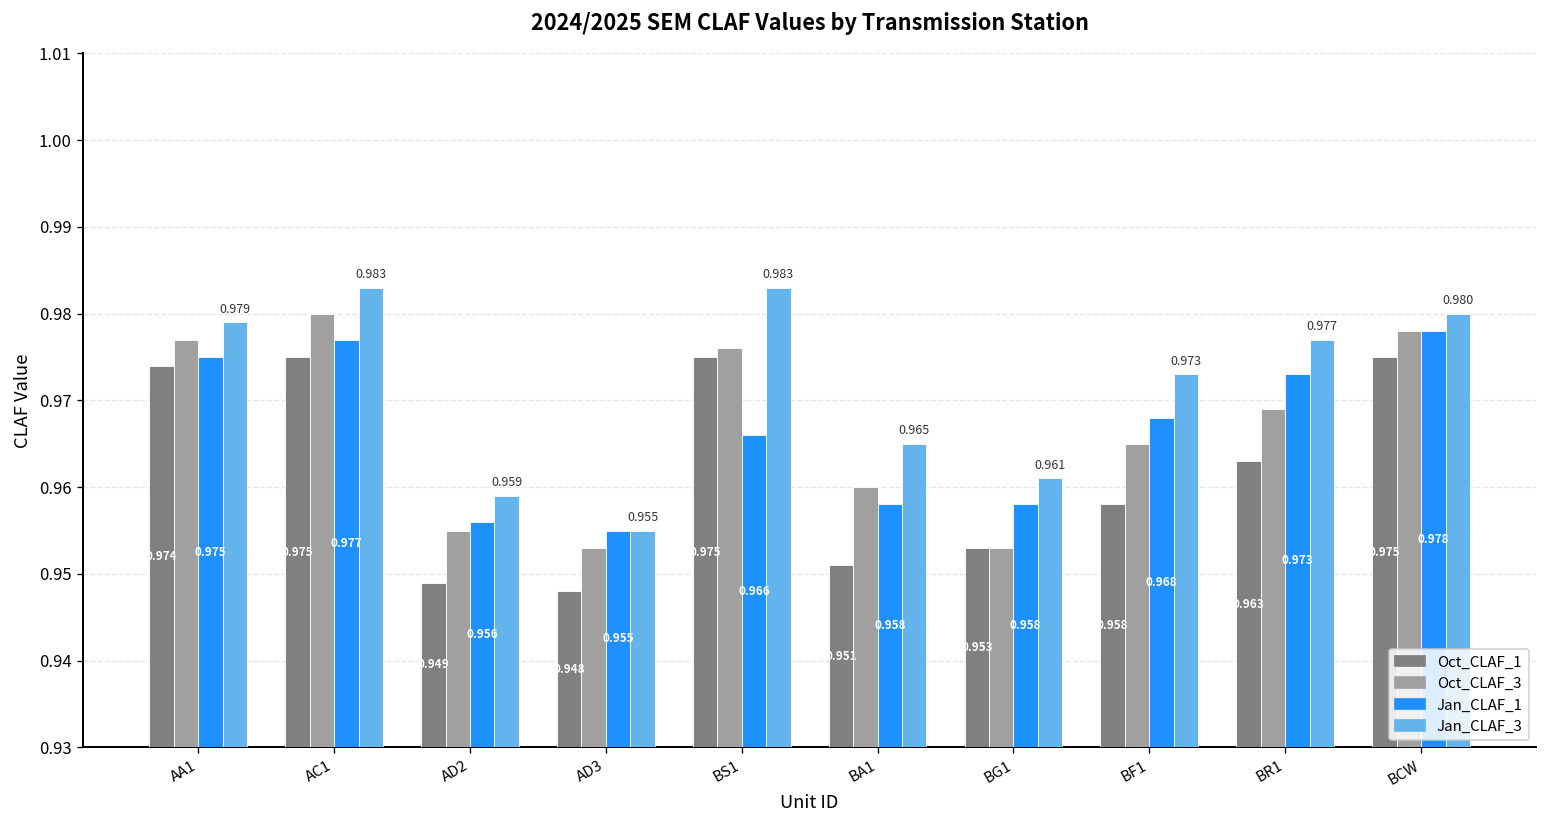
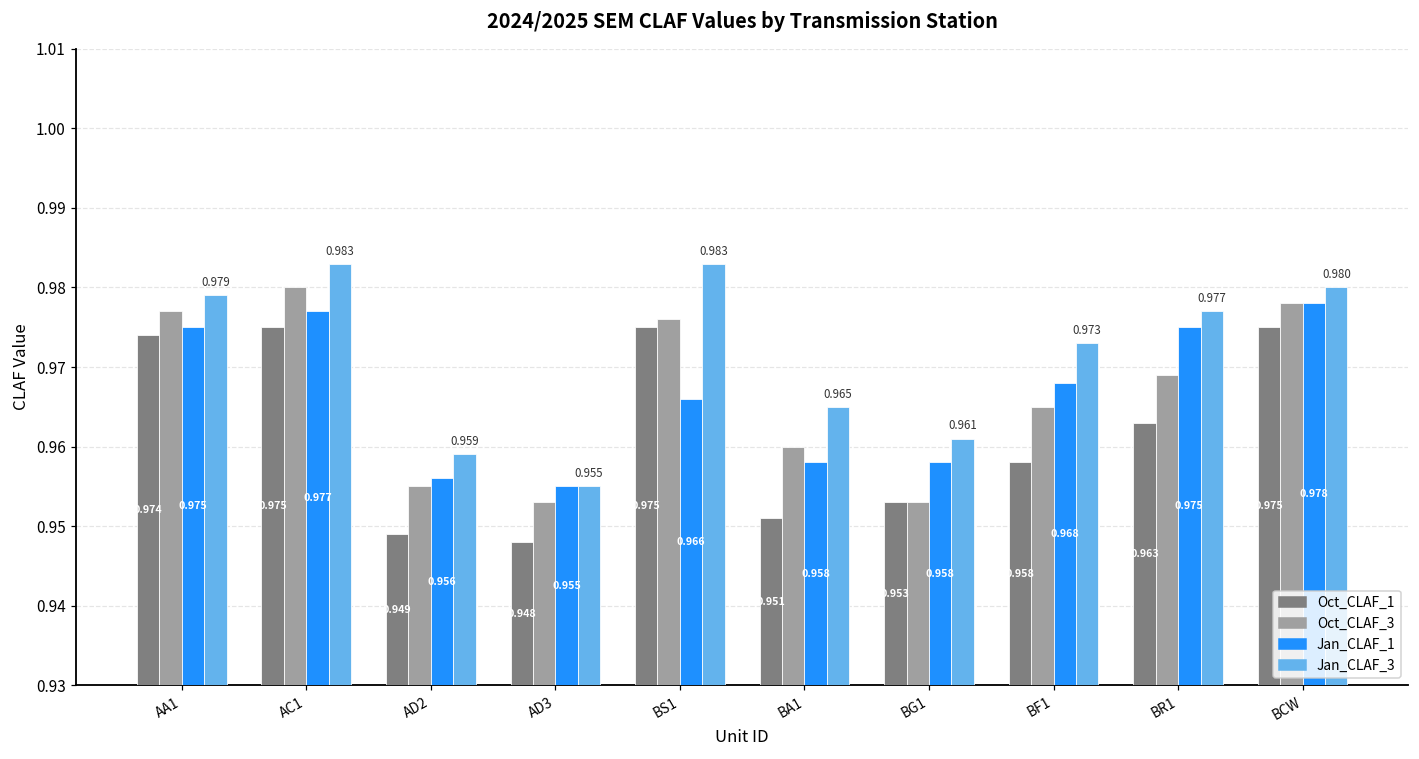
  {
    "Jan_CLAF_1": {
      "AA1": 0.975,
      "AC1": 0.977,
      "AD2": 0.956,
      "AD3": 0.955,
      "BS1": 0.966,
      "BA1": 0.958,
      "BG1": 0.958,
      "BF1": 0.968,
-     "BR1": 0.973,
+     "BR1": 0.975,
      "BCW": 0.978
    },
    "Jan_CLAF_3": {
      "AA1": 0.979,
      "AC1": 0.983,
      "AD2": 0.959,
      "AD3": 0.955,
      "BS1": 0.983,
      "BA1": 0.965,
      "BG1": 0.961,
      "BF1": 0.973,
      "BR1": 0.977,
      "BCW": 0.980
    }
  }
